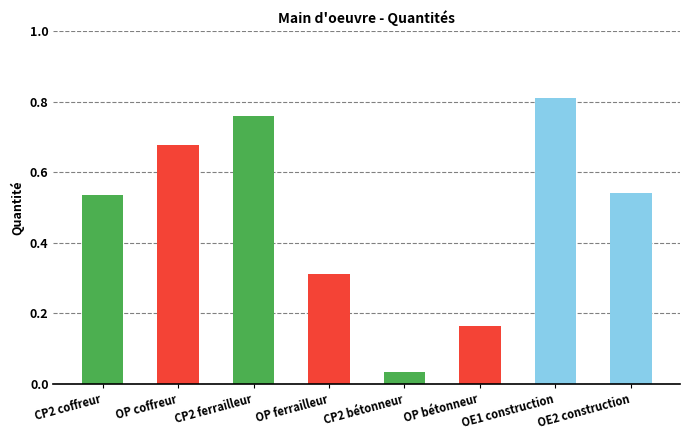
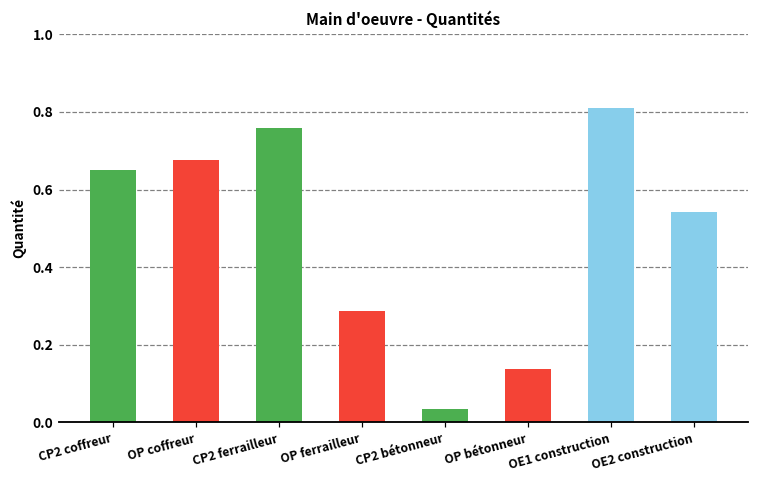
  {
-   "CP2 coffreur": 0.54,
+   "CP2 coffreur": 0.65,
    "OP coffreur": 0.68,
    "CP2 ferrailleur": 0.76,
-   "OP ferrailleur": 0.31,
+   "OP ferrailleur": 0.29,
    "CP2 bétonneur": 0.03,
-   "OP bétonneur": 0.17,
+   "OP bétonneur": 0.14,
    "OE1 construction": 0.81,
    "OE2 construction": 0.54
  }
